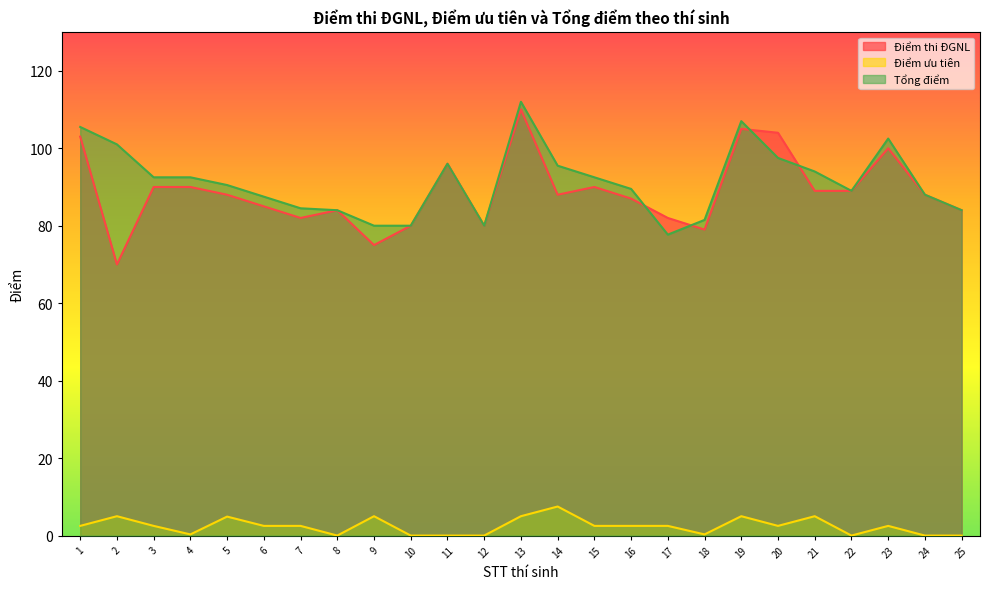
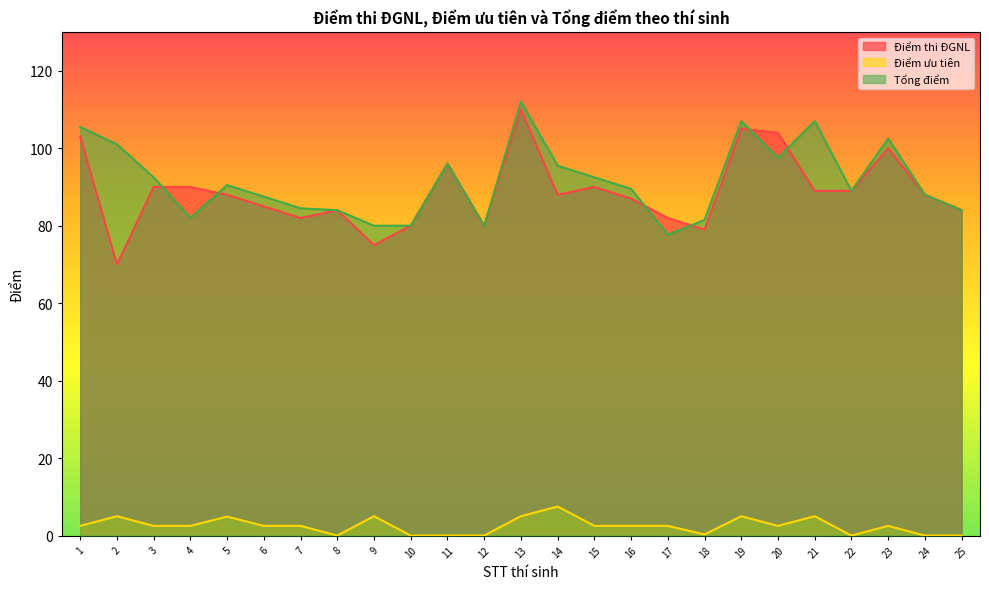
  {
    "Điểm thi ĐGNL": {
      "1": 103,
      "2": 70,
      "3": 90,
      "4": 90,
      "5": 88,
      "6": 85,
      "7": 82,
      "9": 75,
      "13": 110,
      "14": 88,
      "15": 90,
      "16": 87,
      "17": 82,
      "18": 79,
      "19": 105,
      "20": 104,
      "21": 89,
      "23": 100
    },
    "Điểm ưu tiên": {
      "1": 3,
      "2": 5,
      "3": 3,
-     "4": 0,
+     "4": 3,
      "5": 5,
      "6": 3,
      "7": 3,
      "8": 0,
      "9": 5,
      "10": 0,
      "11": 0,
      "12": 0,
      "13": 5,
      "14": 8,
      "15": 3,
      "16": 3,
      "17": 3,
      "18": 0,
      "19": 5,
      "20": 3,
      "21": 5,
      "22": 0,
      "23": 3,
      "24": 0,
      "25": 0
    },
    "Tổng điểm": {
      "1": 106,
      "2": 101,
      "3": 93,
-     "4": 93,
+     "4": 82,
      "5": 91,
      "6": 88,
      "7": 85,
      "9": 80,
      "13": 112,
      "14": 96,
      "15": 93,
      "16": 90,
      "17": 78,
      "18": 82,
      "19": 107,
      "20": 98,
-     "21": 94,
+     "21": 107,
      "23": 103
    }
  }
